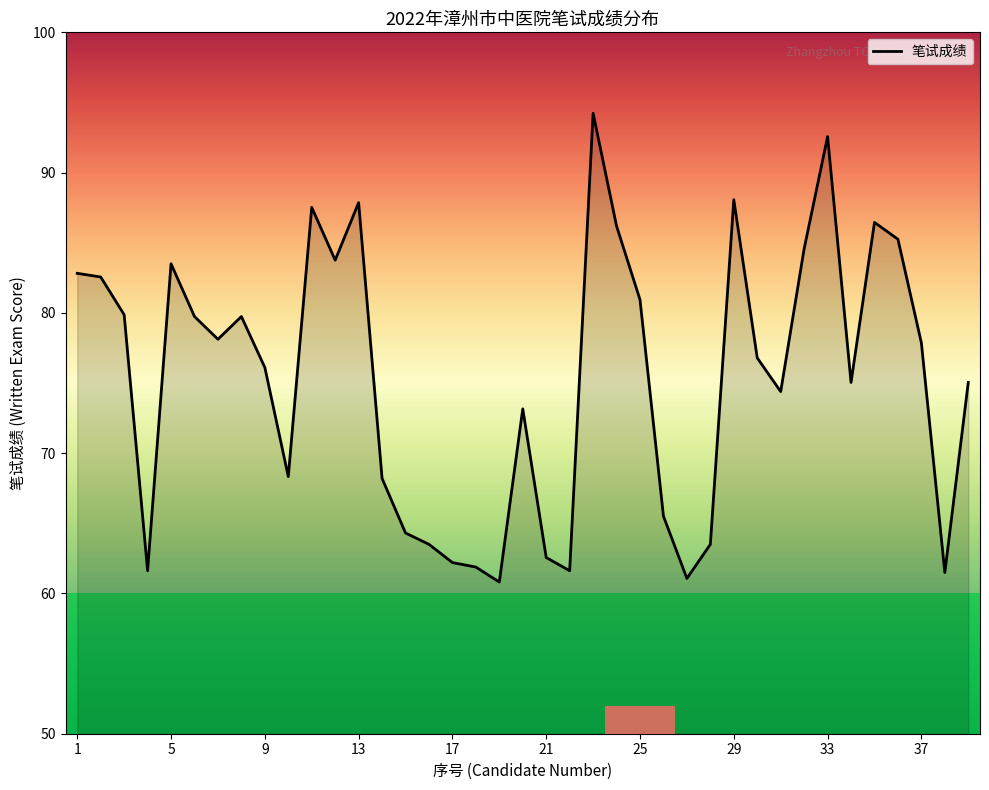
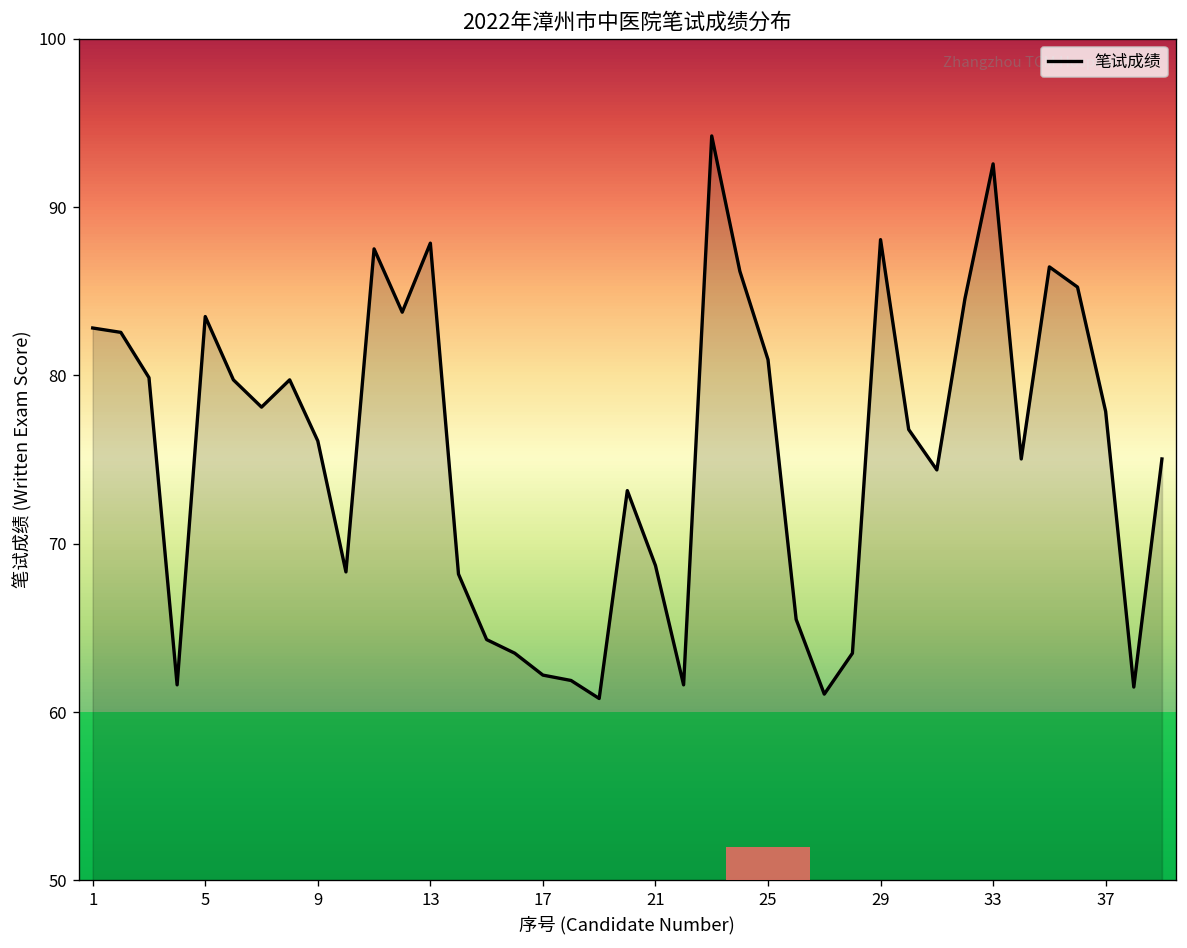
  {
    "1": 82.8,
    "5": 83.5,
    "9": 76.1,
    "13": 87.9,
    "17": 62.2,
-   "21": 62.6,
+   "21": 68.7,
    "25": 80.9,
    "29": 88.1,
    "33": 92.6,
    "37": 77.9
  }
